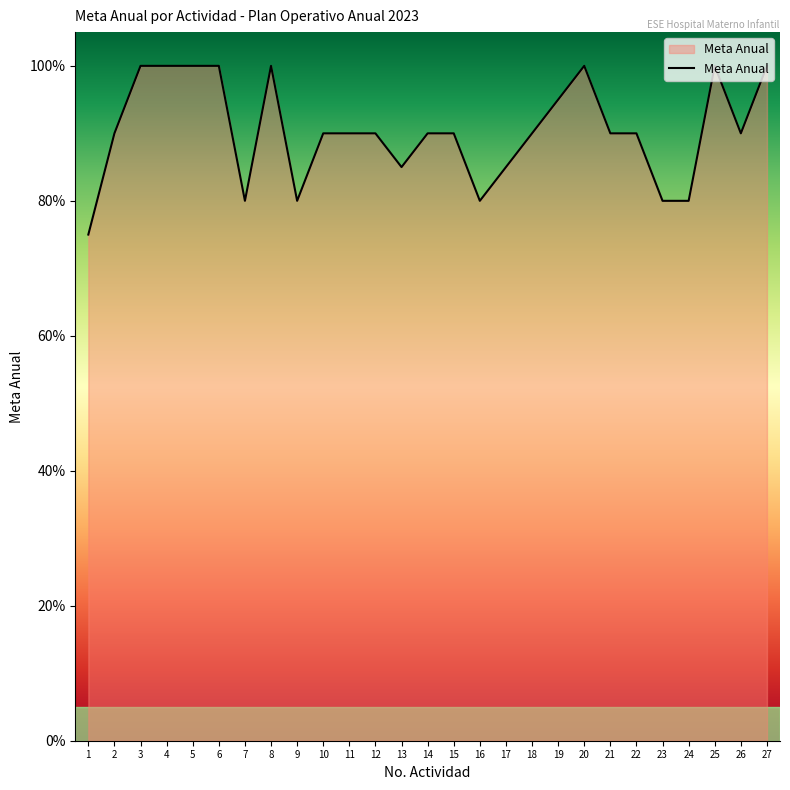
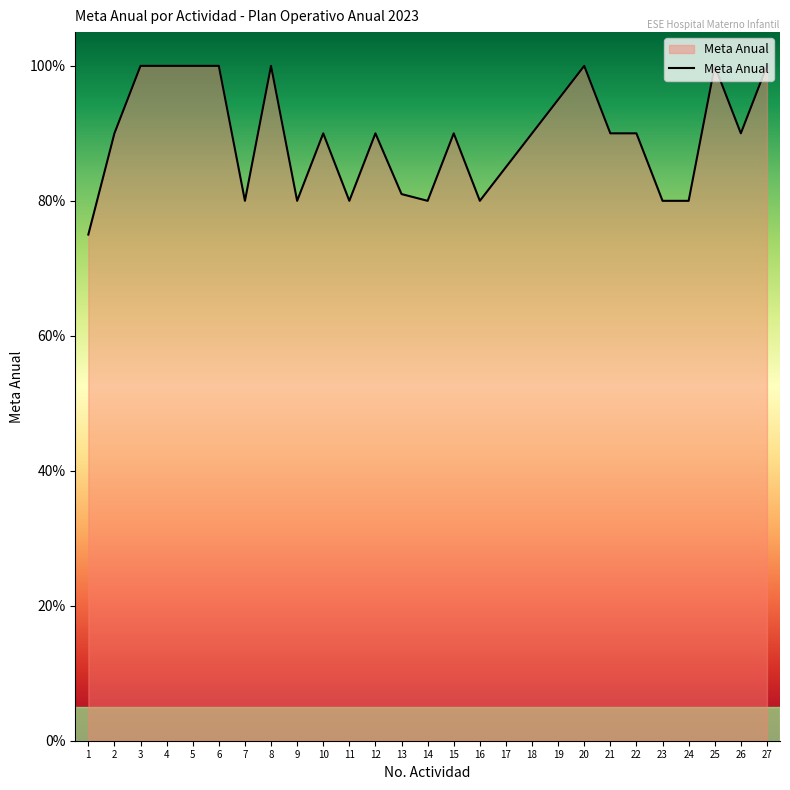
  {
    "1": "75%",
    "2": "90%",
    "3": "100%",
    "4": "100%",
    "5": "100%",
    "6": "100%",
    "7": "80%",
    "8": "100%",
    "9": "80%",
    "10": "90%",
-   "11": "90%",
+   "11": "80%",
    "12": "90%",
-   "13": "85%",
-   "14": "90%",
+   "13": "81%",
+   "14": "80%",
    "15": "90%",
    "16": "80%",
    "17": "85%",
    "18": "90%",
    "19": "95%",
    "20": "100%",
    "21": "90%",
    "22": "90%",
    "23": "80%",
    "24": "80%",
    "26": "90%"
  }
